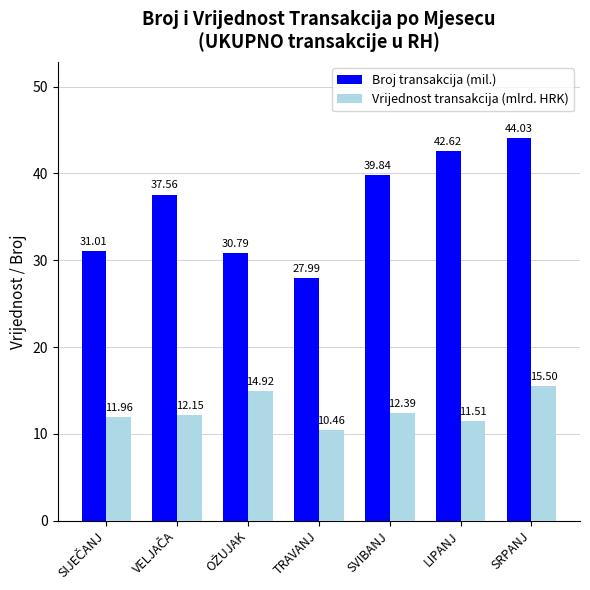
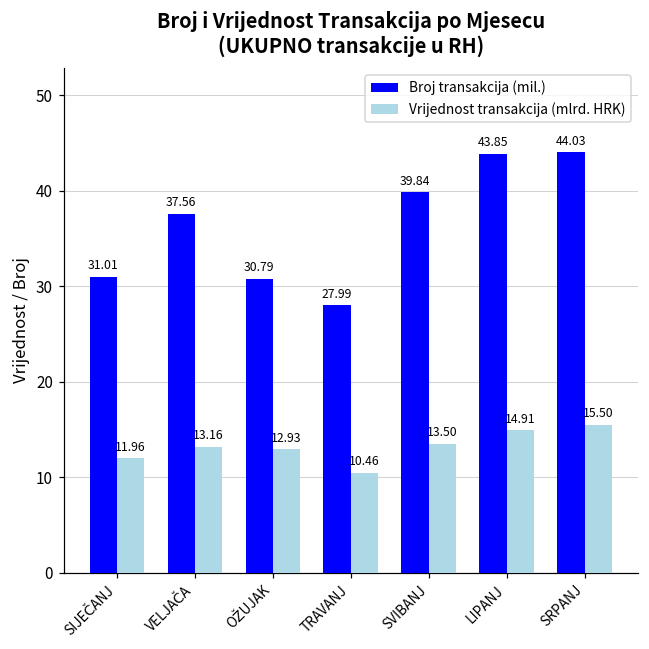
  {
    "Broj transakcija (mil.)": {
      "SIJEČANJ": 31.01,
      "VELJAČA": 37.56,
      "OŽUJAK": 30.79,
      "TRAVANJ": 27.99,
      "SVIBANJ": 39.84,
-     "LIPANJ": 42.62,
+     "LIPANJ": 43.85,
      "SRPANJ": 44.03
    },
    "Vrijednost transakcija (mlrd. HRK)": {
      "SIJEČANJ": 11.96,
-     "VELJAČA": 12.15,
-     "OŽUJAK": 14.92,
+     "VELJAČA": 13.16,
+     "OŽUJAK": 12.93,
      "TRAVANJ": 10.46,
-     "SVIBANJ": 12.39,
-     "LIPANJ": 11.51,
+     "SVIBANJ": 13.50,
+     "LIPANJ": 14.91,
      "SRPANJ": 15.50
    }
  }
